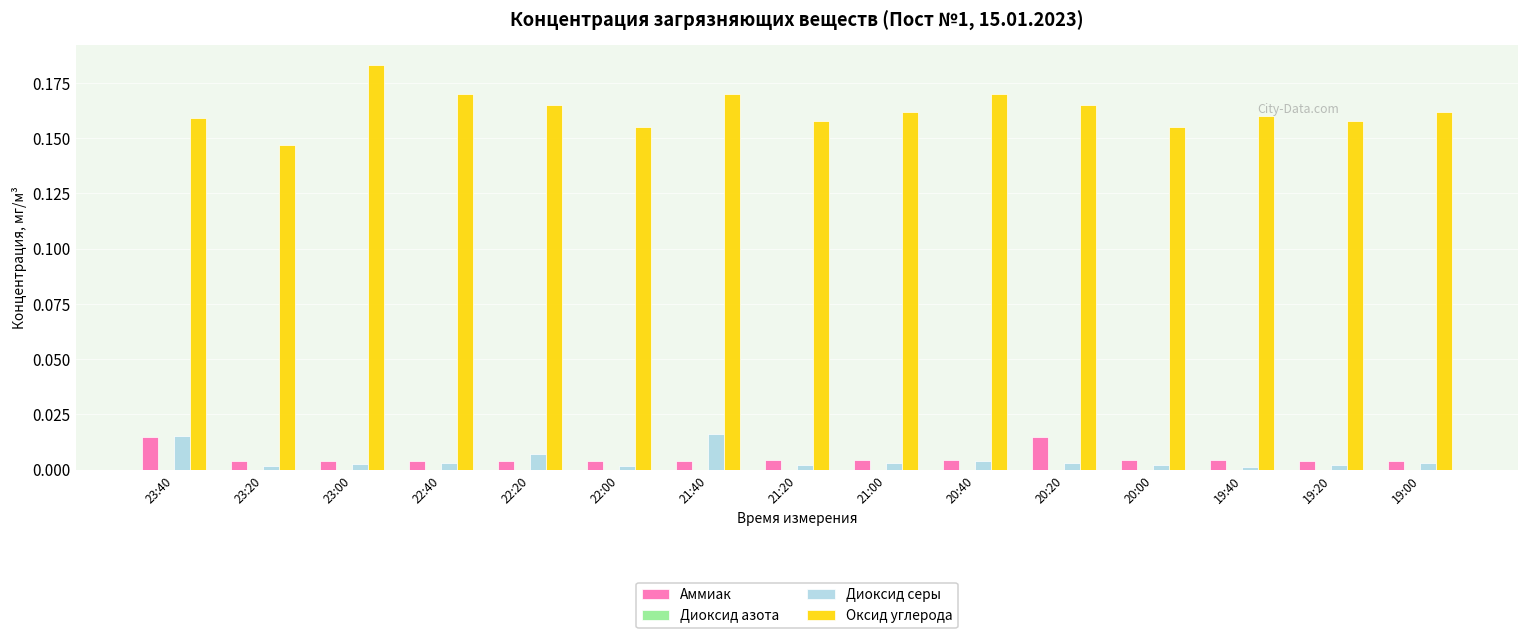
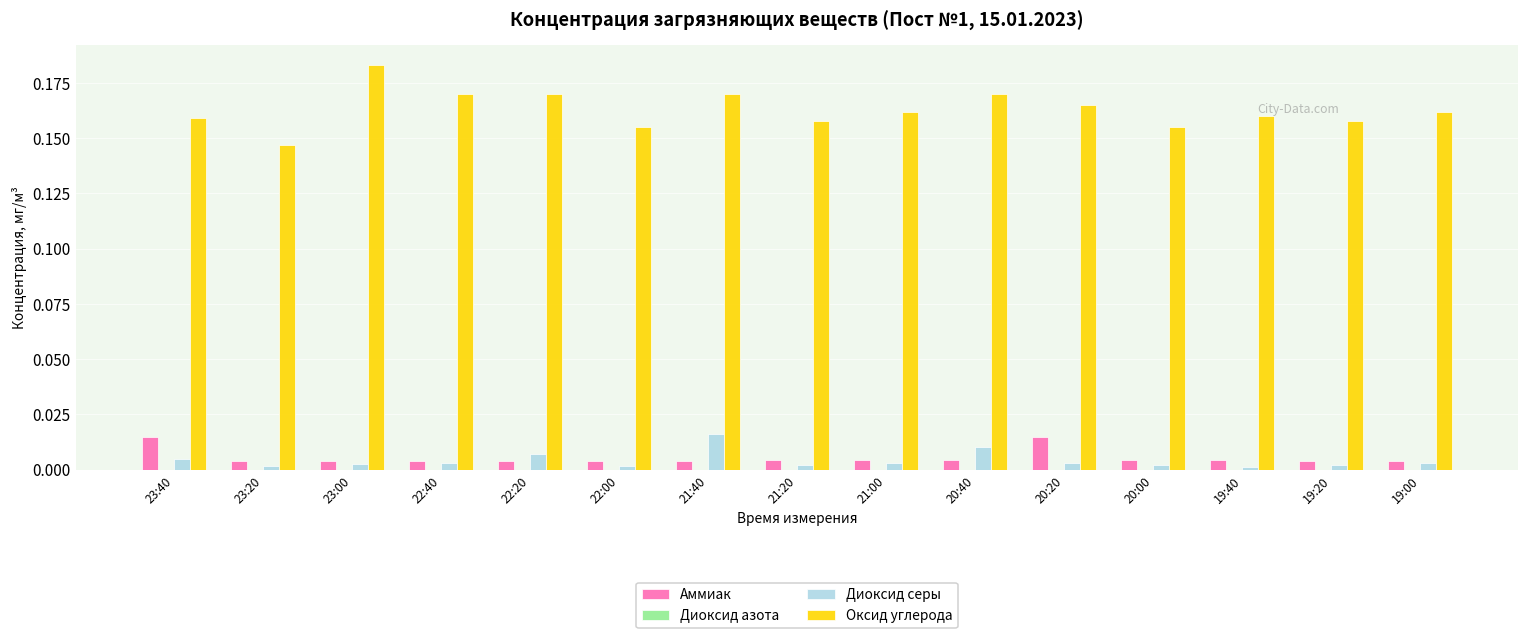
  {
    "Аммиак": {
      "23:40": 0.015,
      "23:20": 0.004,
      "23:00": 0.004,
      "22:40": 0.004,
      "22:20": 0.004,
      "22:00": 0.004,
      "21:40": 0.004,
      "21:20": 0.004,
      "21:00": 0.004,
      "20:40": 0.004,
      "20:20": 0.015,
      "20:00": 0.004,
      "19:40": 0.004,
      "19:20": 0.004,
      "19:00": 0.004
    },
    "Диоксид азота": {
      "23:40": 0.000,
      "23:20": 0.000,
      "23:00": 0.000,
      "22:40": 0.000,
      "22:20": 0.000,
      "22:00": 0.000,
      "21:40": 0.000,
      "21:20": 0.000,
      "21:00": 0.000,
      "20:40": 0.000,
      "20:20": 0.000,
      "20:00": 0.000,
      "19:40": 0.000,
      "19:20": 0.000,
      "19:00": 0.000
    },
    "Диоксид серы": {
-     "23:40": 0.015,
+     "23:40": 0.005,
      "23:20": 0.001,
      "23:00": 0.003,
      "22:40": 0.003,
      "22:20": 0.007,
      "22:00": 0.002,
      "21:40": 0.016,
      "21:20": 0.002,
      "21:00": 0.003,
-     "20:40": 0.004,
+     "20:40": 0.010,
      "20:20": 0.003,
      "20:00": 0.002,
      "19:20": 0.002,
      "19:00": 0.003
    },
    "Оксид углерода": {
      "23:40": 0.159,
      "23:20": 0.147,
      "23:00": 0.183,
      "22:40": 0.170,
-     "22:20": 0.165,
+     "22:20": 0.170,
      "22:00": 0.155,
      "21:40": 0.170,
      "21:20": 0.158,
      "21:00": 0.162,
      "20:40": 0.170,
      "20:20": 0.165,
      "20:00": 0.155,
      "19:40": 0.160,
      "19:20": 0.158,
      "19:00": 0.162
    }
  }
